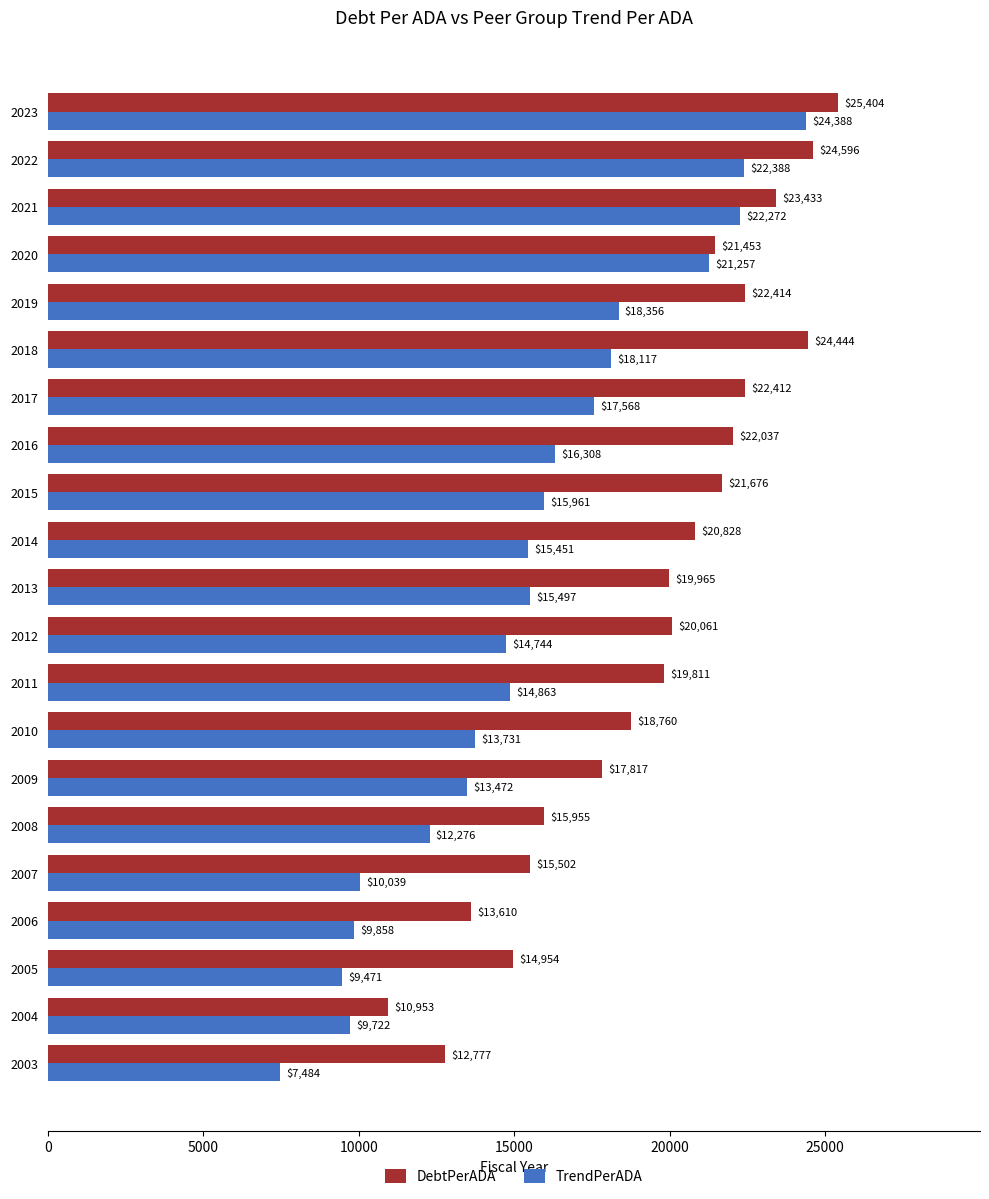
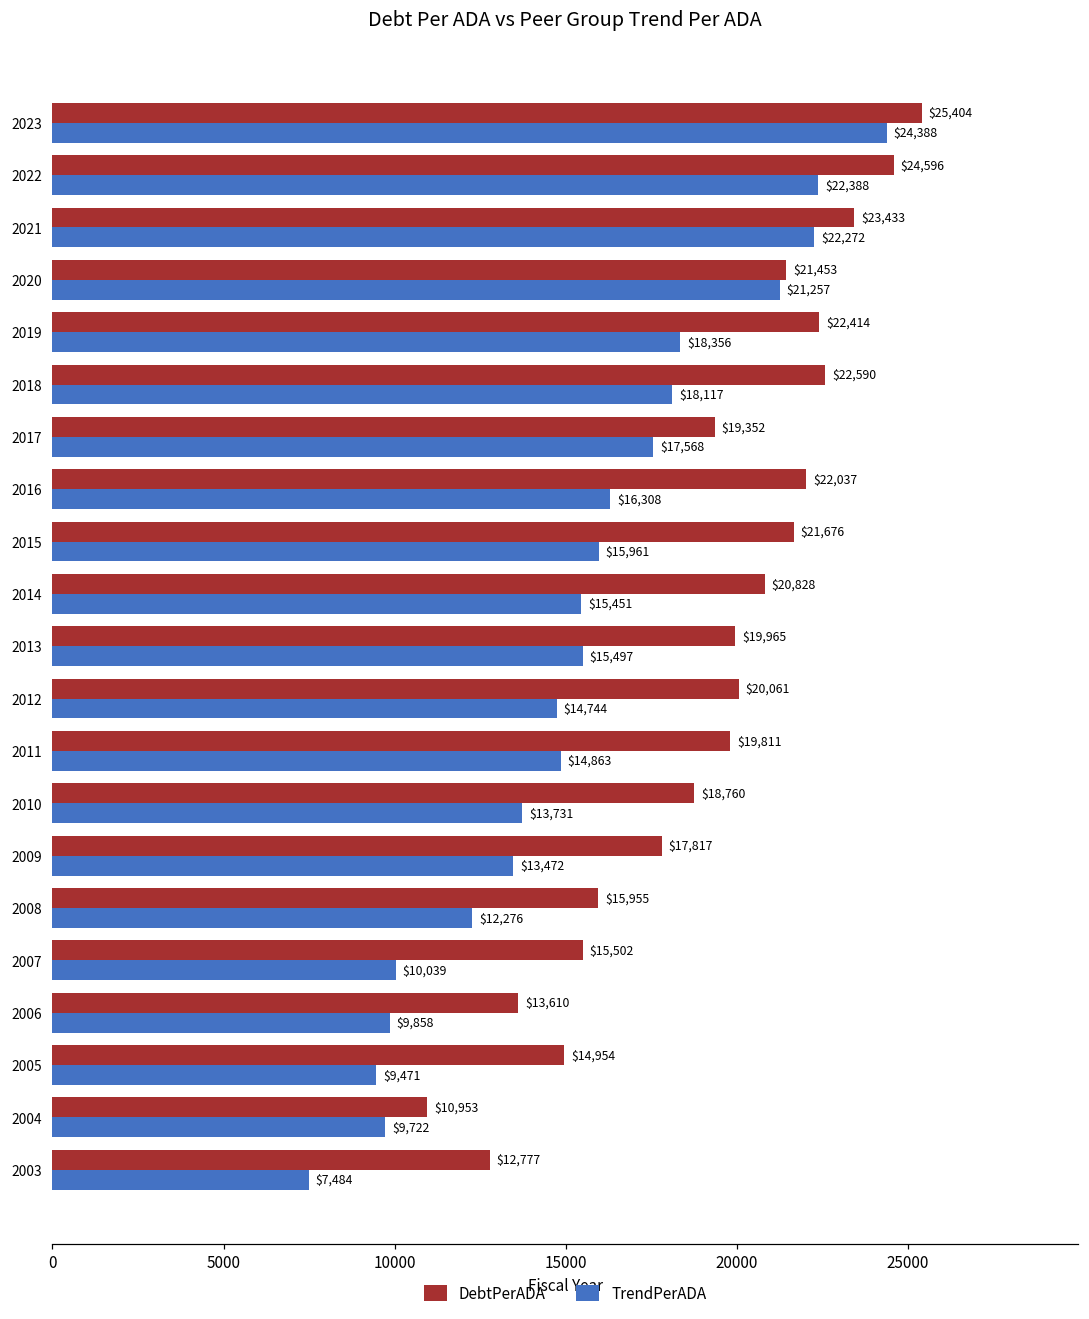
  {
    "DebtPerADA": {
      "2023": "$25,404",
      "2022": "$24,596",
      "2021": "$23,433",
      "2020": "$21,453",
      "2019": "$22,414",
-     "2018": "$24,444",
-     "2017": "$22,412",
+     "2018": "$22,590",
+     "2017": "$19,352",
      "2016": "$22,037",
      "2015": "$21,676",
      "2014": "$20,828",
      "2013": "$19,965",
      "2012": "$20,061",
      "2011": "$19,811",
      "2010": "$18,760",
      "2009": "$17,817",
      "2008": "$15,955",
      "2007": "$15,502",
      "2006": "$13,610",
      "2005": "$14,954",
      "2004": "$10,953",
      "2003": "$12,777"
    },
    "TrendPerADA": {
      "2023": "$24,388",
      "2022": "$22,388",
      "2021": "$22,272",
      "2020": "$21,257",
      "2019": "$18,356",
      "2018": "$18,117",
      "2017": "$17,568",
      "2016": "$16,308",
      "2015": "$15,961",
      "2014": "$15,451",
      "2013": "$15,497",
      "2012": "$14,744",
      "2011": "$14,863",
      "2010": "$13,731",
      "2009": "$13,472",
      "2008": "$12,276",
      "2007": "$10,039",
      "2006": "$9,858",
      "2005": "$9,471",
      "2004": "$9,722",
      "2003": "$7,484"
    }
  }
